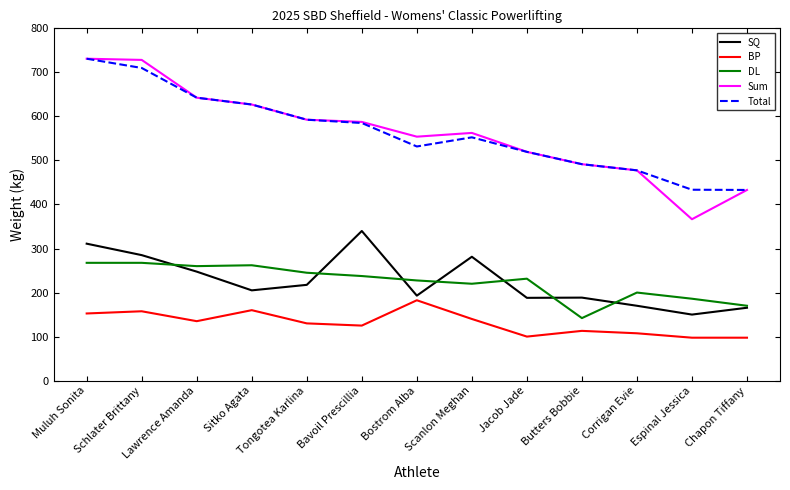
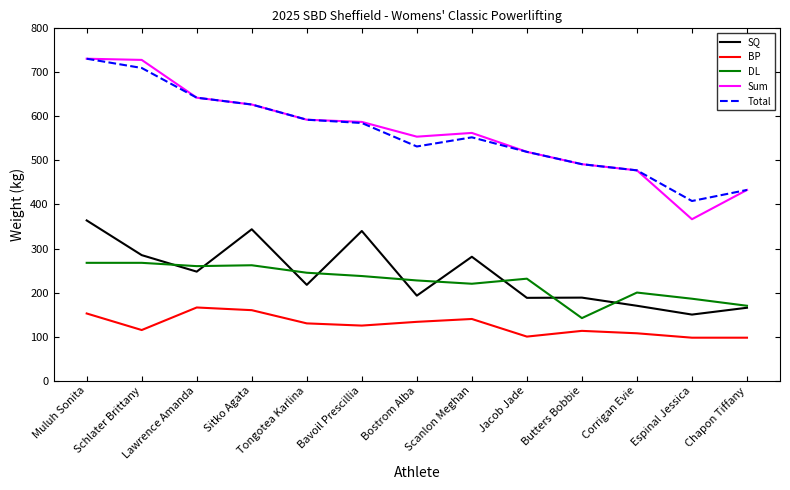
  {
    "SQ": {
-     "Muluh Sonita": 310,
+     "Muluh Sonita": 360,
      "Schlater Brittany": 290,
      "Lawrence Amanda": 250,
-     "Sitko Agata": 210,
+     "Sitko Agata": 340,
      "Tongotea Karlina": 220,
      "Bavoil Prescillia": 340,
      "Bostrom Alba": 190,
      "Scanlon Meghan": 280,
      "Jacob Jade": 190,
      "Butters Bobbie": 190,
      "Corrigan Evie": 170,
      "Espinal Jessica": 150
    },
    "BP": {
      "Muluh Sonita": 150,
-     "Schlater Brittany": 160,
-     "Lawrence Amanda": 140,
+     "Schlater Brittany": 110,
+     "Lawrence Amanda": 170,
      "Sitko Agata": 160,
      "Tongotea Karlina": 130,
      "Bavoil Prescillia": 130,
-     "Bostrom Alba": 180,
+     "Bostrom Alba": 130,
      "Scanlon Meghan": 140,
      "Jacob Jade": 100,
      "Butters Bobbie": 110,
      "Corrigan Evie": 110,
      "Espinal Jessica": 100,
      "Chapon Tiffany": 100
    },
    "DL": {
      "Muluh Sonita": 270,
      "Schlater Brittany": 270,
      "Lawrence Amanda": 260,
      "Sitko Agata": 260,
      "Tongotea Karlina": 250,
      "Bavoil Prescillia": 240,
      "Bostrom Alba": 230,
      "Scanlon Meghan": 220,
      "Jacob Jade": 230,
      "Butters Bobbie": 140,
      "Corrigan Evie": 200,
      "Espinal Jessica": 190
    },
    "Sum": {
      "Schlater Brittany": 730,
      "Bostrom Alba": 550,
      "Scanlon Meghan": 560,
      "Espinal Jessica": 370
    },
    "Total": {
      "Schlater Brittany": 710,
      "Bostrom Alba": 530,
      "Scanlon Meghan": 550,
-     "Espinal Jessica": 430
+     "Espinal Jessica": 410
    }
  }
